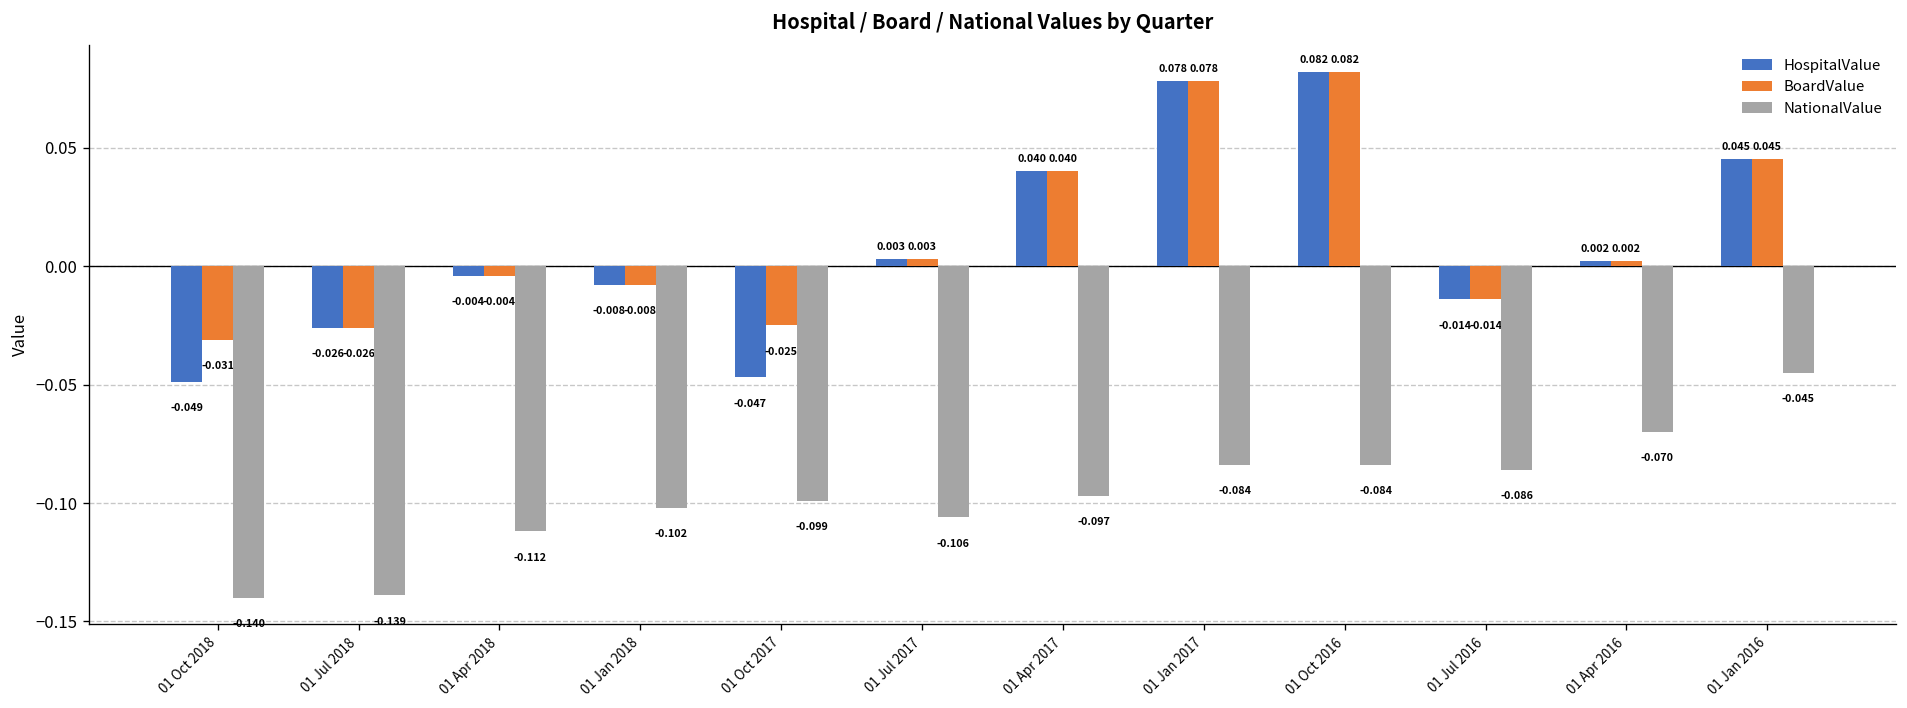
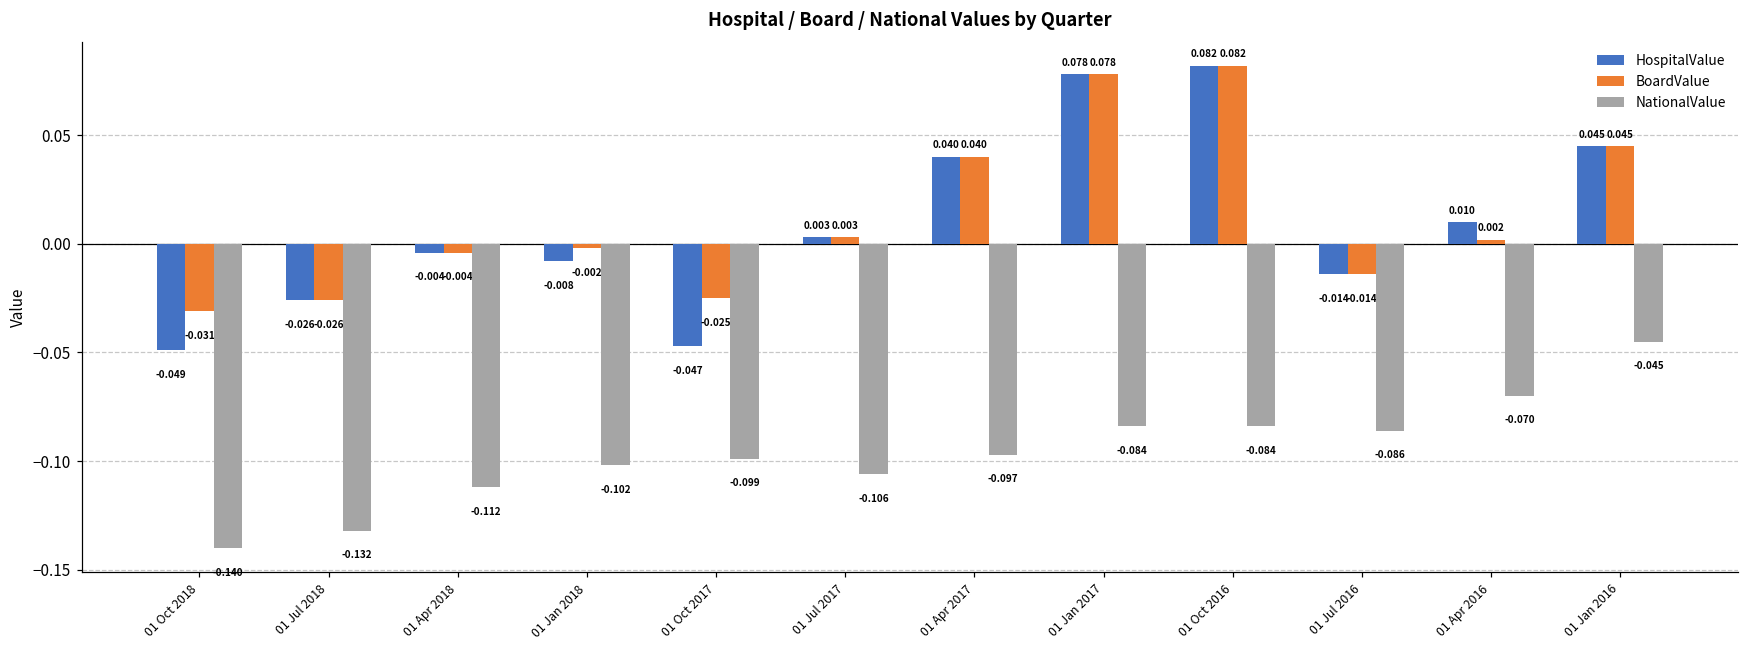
  {
    "HospitalValue": {
      "01 Oct 2018": -0.049,
      "01 Jul 2018": -0.026,
      "01 Apr 2018": -0.004,
      "01 Jan 2018": -0.008,
      "01 Oct 2017": -0.047,
      "01 Jul 2017": 0.003,
      "01 Apr 2017": 0.040,
      "01 Jan 2017": 0.078,
      "01 Oct 2016": 0.082,
      "01 Jul 2016": -0.014,
-     "01 Apr 2016": 0.002,
+     "01 Apr 2016": 0.010,
      "01 Jan 2016": 0.045
    },
    "BoardValue": {
      "01 Oct 2018": -0.031,
      "01 Jul 2018": -0.026,
      "01 Apr 2018": -0.004,
-     "01 Jan 2018": -0.008,
+     "01 Jan 2018": -0.002,
      "01 Oct 2017": -0.025,
      "01 Jul 2017": 0.003,
      "01 Apr 2017": 0.040,
      "01 Jan 2017": 0.078,
      "01 Oct 2016": 0.082,
      "01 Jul 2016": -0.014,
      "01 Apr 2016": 0.002,
      "01 Jan 2016": 0.045
    },
    "NationalValue": {
      "01 Oct 2018": -0.140,
-     "01 Jul 2018": -0.139,
+     "01 Jul 2018": -0.132,
      "01 Apr 2018": -0.112,
      "01 Jan 2018": -0.102,
      "01 Oct 2017": -0.099,
      "01 Jul 2017": -0.106,
      "01 Apr 2017": -0.097,
      "01 Jan 2017": -0.084,
      "01 Oct 2016": -0.084,
      "01 Jul 2016": -0.086,
      "01 Apr 2016": -0.070,
      "01 Jan 2016": -0.045
    }
  }
